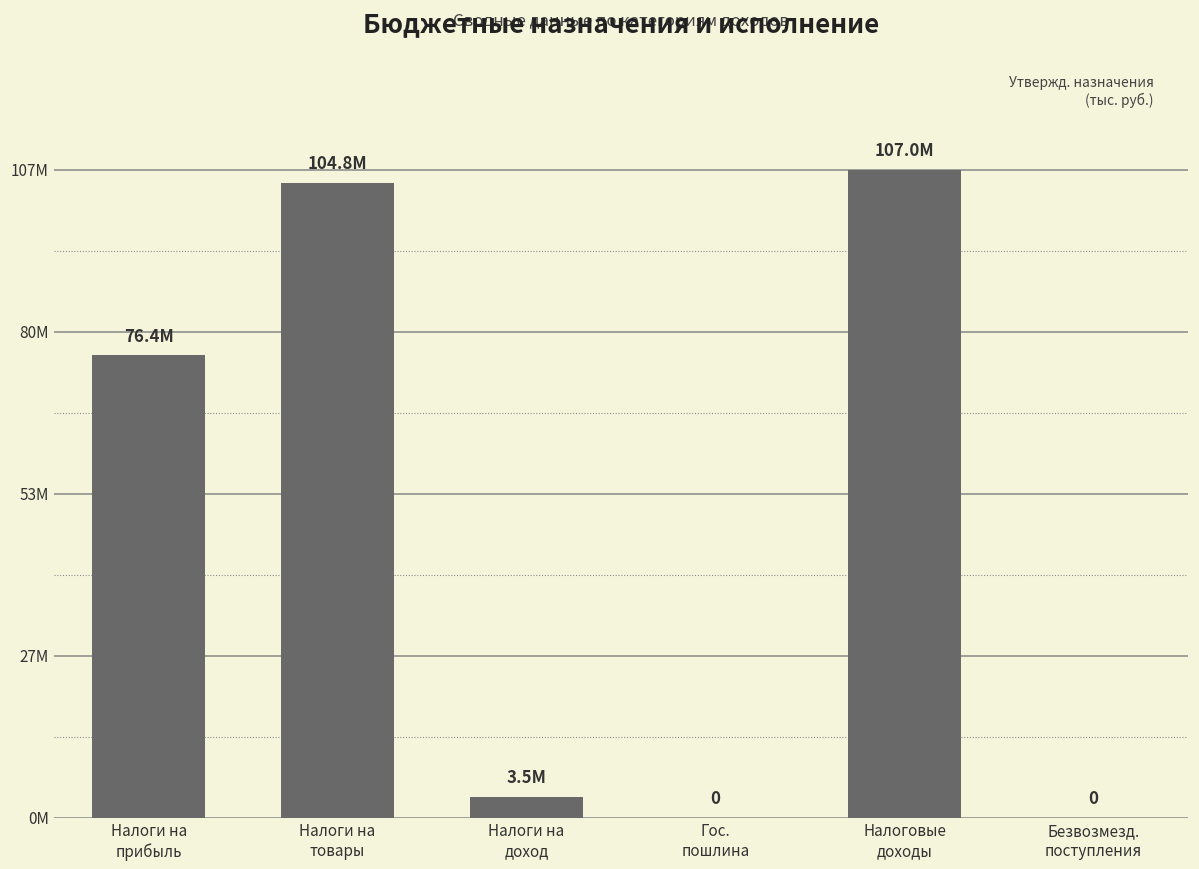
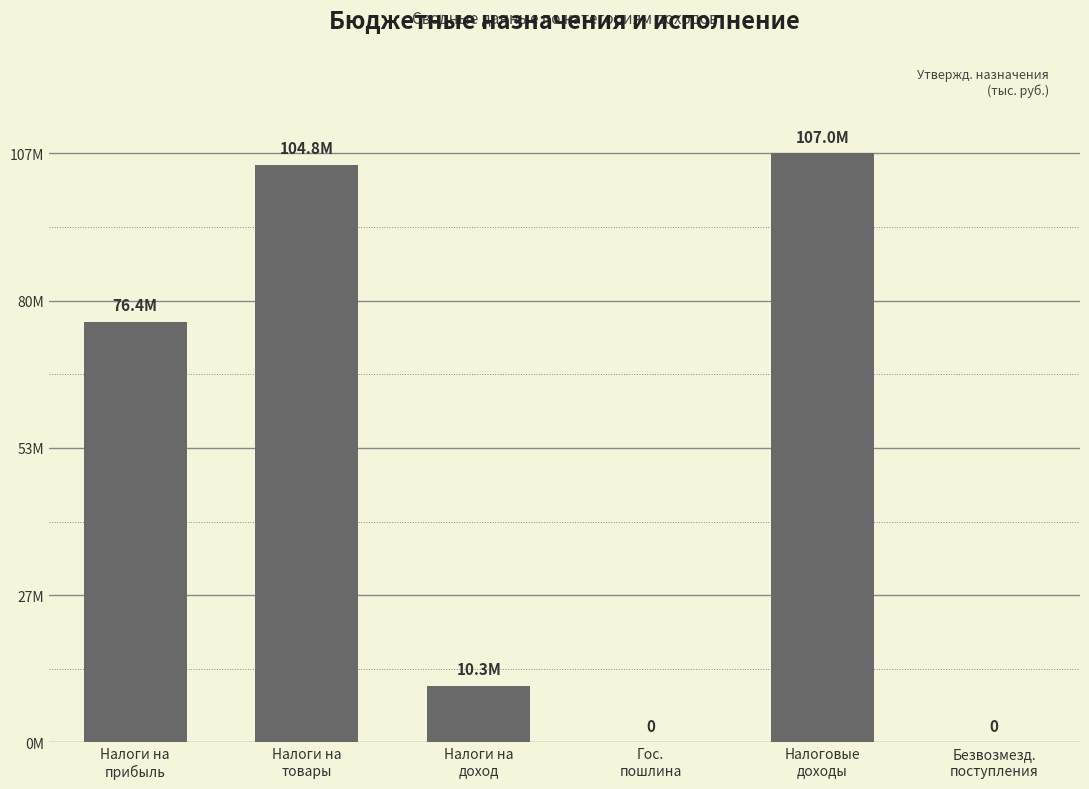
  {
    "Налоги на прибыль": "76.4M",
    "Налоги на товары": "104.8M",
-   "Налоги на доход": "3.5M",
+   "Налоги на доход": "10.3M",
    "Гос. пошлина": "0",
    "Налоговые доходы": "107.0M",
    "Безвозмезд. поступления": "0"
  }
